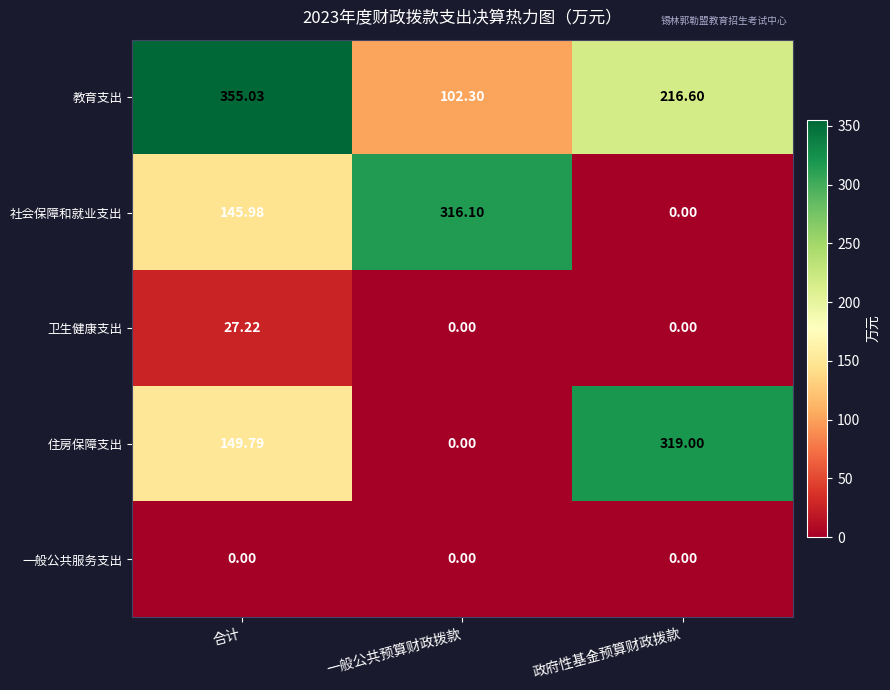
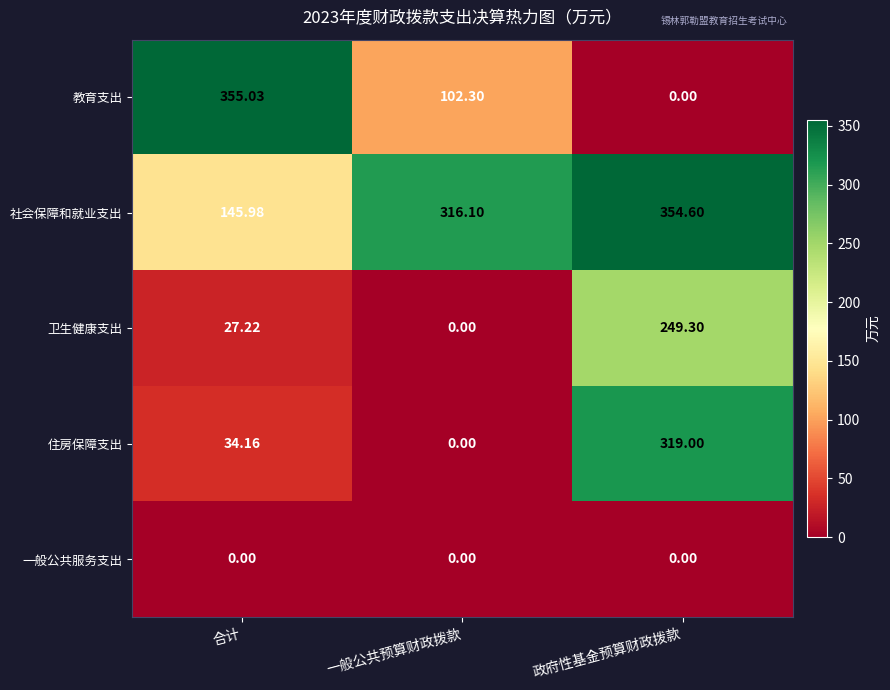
  {
    "教育支出": {
      "合计": 355.03,
      "一般公共预算财政拨款": 102.30,
-     "政府性基金预算财政拨款": 216.60
+     "政府性基金预算财政拨款": 0.00
    },
    "社会保障和就业支出": {
      "合计": 145.98,
      "一般公共预算财政拨款": 316.10,
-     "政府性基金预算财政拨款": 0.00
+     "政府性基金预算财政拨款": 354.60
    },
    "卫生健康支出": {
      "合计": 27.22,
      "一般公共预算财政拨款": 0.00,
-     "政府性基金预算财政拨款": 0.00
+     "政府性基金预算财政拨款": 249.30
    },
    "住房保障支出": {
-     "合计": 149.79,
+     "合计": 34.16,
      "一般公共预算财政拨款": 0.00,
      "政府性基金预算财政拨款": 319.00
    },
    "一般公共服务支出": {
      "合计": 0.00,
      "一般公共预算财政拨款": 0.00,
      "政府性基金预算财政拨款": 0.00
    }
  }
